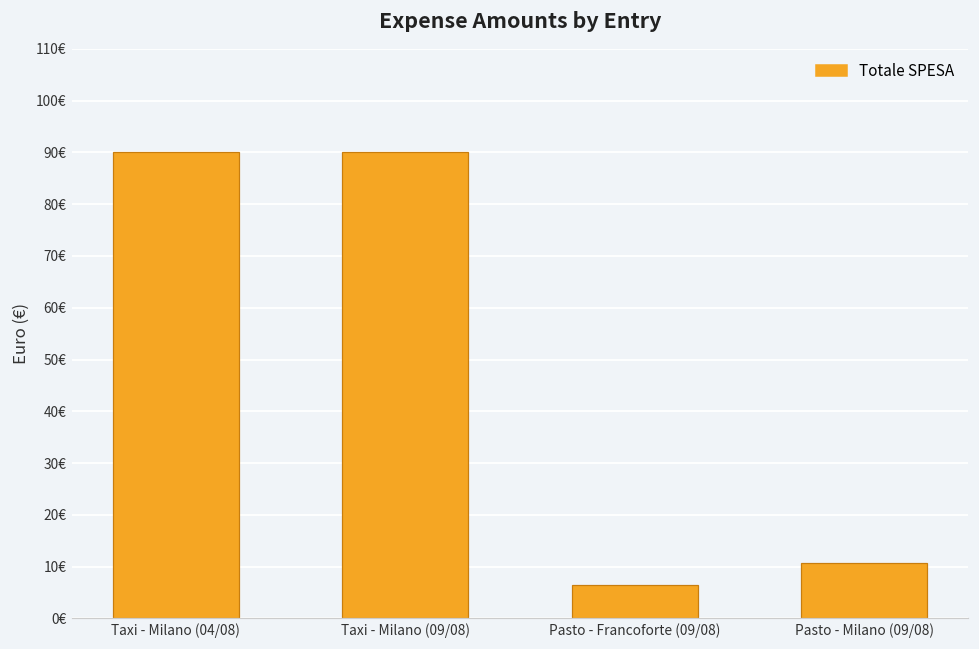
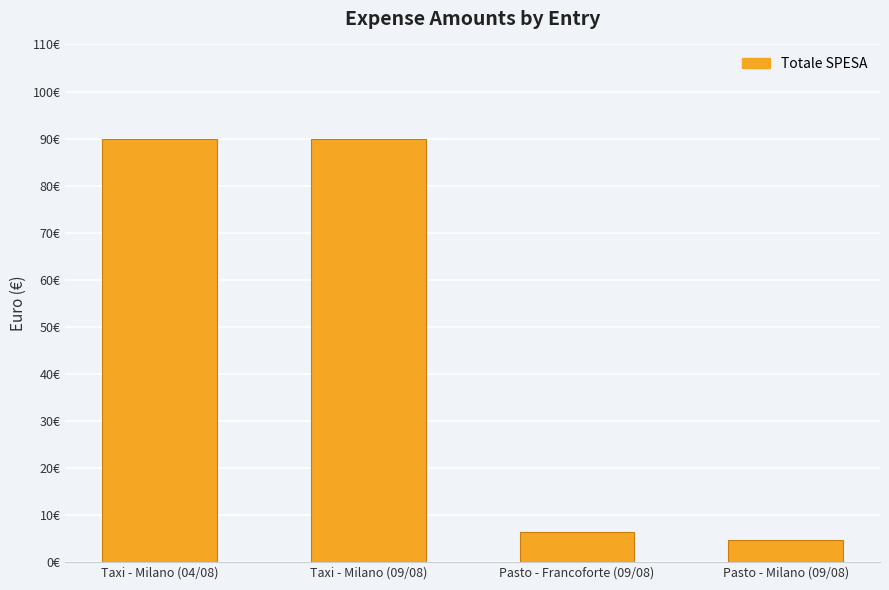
  {
    "Taxi - Milano (04/08)": "90€",
    "Taxi - Milano (09/08)": "90€",
    "Pasto - Francoforte (09/08)": "6€",
-   "Pasto - Milano (09/08)": "11€"
+   "Pasto - Milano (09/08)": "5€"
  }
